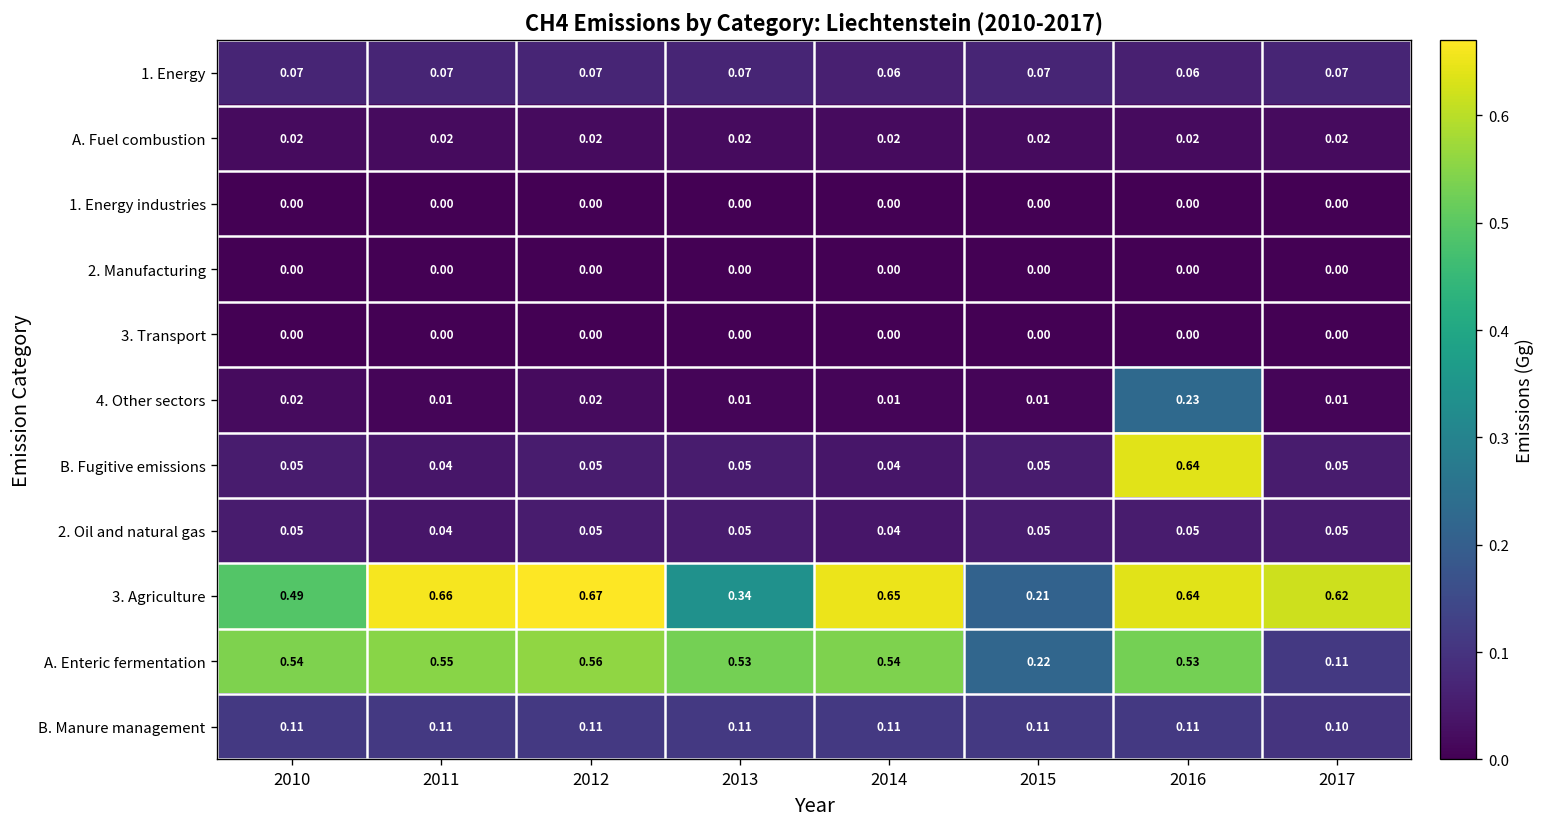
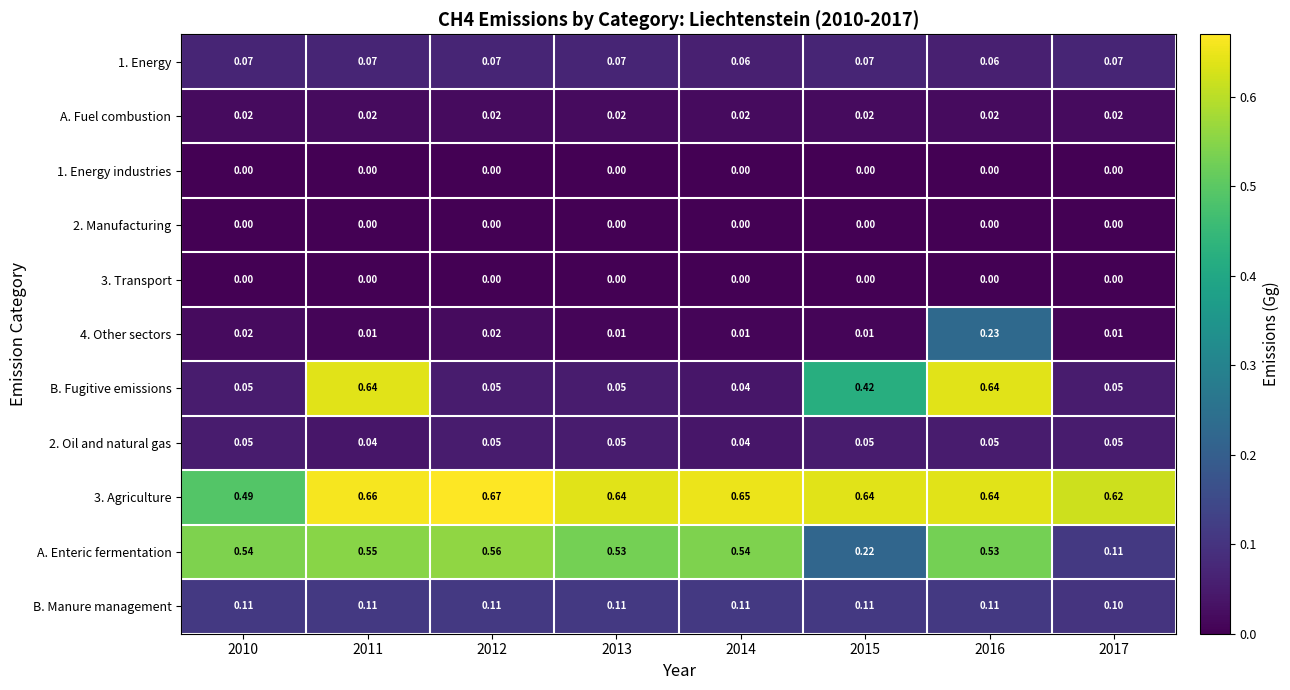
  {
    "1. Energy": {
      "2010": 0.07,
      "2011": 0.07,
      "2012": 0.07,
      "2013": 0.07,
      "2014": 0.06,
      "2015": 0.07,
      "2016": 0.06,
      "2017": 0.07
    },
    "A. Fuel combustion": {
      "2010": 0.02,
      "2011": 0.02,
      "2012": 0.02,
      "2013": 0.02,
      "2014": 0.02,
      "2015": 0.02,
      "2016": 0.02,
      "2017": 0.02
    },
    "1. Energy industries": {
      "2010": 0.00,
      "2011": 0.00,
      "2012": 0.00,
      "2013": 0.00,
      "2014": 0.00,
      "2015": 0.00,
      "2016": 0.00,
      "2017": 0.00
    },
    "2. Manufacturing": {
      "2010": 0.00,
      "2011": 0.00,
      "2012": 0.00,
      "2013": 0.00,
      "2014": 0.00,
      "2015": 0.00,
      "2016": 0.00,
      "2017": 0.00
    },
    "3. Transport": {
      "2010": 0.00,
      "2011": 0.00,
      "2012": 0.00,
      "2013": 0.00,
      "2014": 0.00,
      "2015": 0.00,
      "2016": 0.00,
      "2017": 0.00
    },
    "4. Other sectors": {
      "2010": 0.02,
      "2011": 0.01,
      "2012": 0.02,
      "2013": 0.01,
      "2014": 0.01,
      "2015": 0.01,
      "2016": 0.23,
      "2017": 0.01
    },
    "B. Fugitive emissions": {
      "2010": 0.05,
-     "2011": 0.04,
+     "2011": 0.64,
      "2012": 0.05,
      "2013": 0.05,
      "2014": 0.04,
-     "2015": 0.05,
+     "2015": 0.42,
      "2016": 0.64,
      "2017": 0.05
    },
    "2. Oil and natural gas": {
      "2010": 0.05,
      "2011": 0.04,
      "2012": 0.05,
      "2013": 0.05,
      "2014": 0.04,
      "2015": 0.05,
      "2016": 0.05,
      "2017": 0.05
    },
    "3. Agriculture": {
      "2010": 0.49,
      "2011": 0.66,
      "2012": 0.67,
-     "2013": 0.34,
+     "2013": 0.64,
      "2014": 0.65,
-     "2015": 0.21,
+     "2015": 0.64,
      "2016": 0.64,
      "2017": 0.62
    },
    "A. Enteric fermentation": {
      "2010": 0.54,
      "2011": 0.55,
      "2012": 0.56,
      "2013": 0.53,
      "2014": 0.54,
      "2015": 0.22,
      "2016": 0.53,
      "2017": 0.11
    },
    "B. Manure management": {
      "2010": 0.11,
      "2011": 0.11,
      "2012": 0.11,
      "2013": 0.11,
      "2014": 0.11,
      "2015": 0.11,
      "2016": 0.11,
      "2017": 0.10
    }
  }
